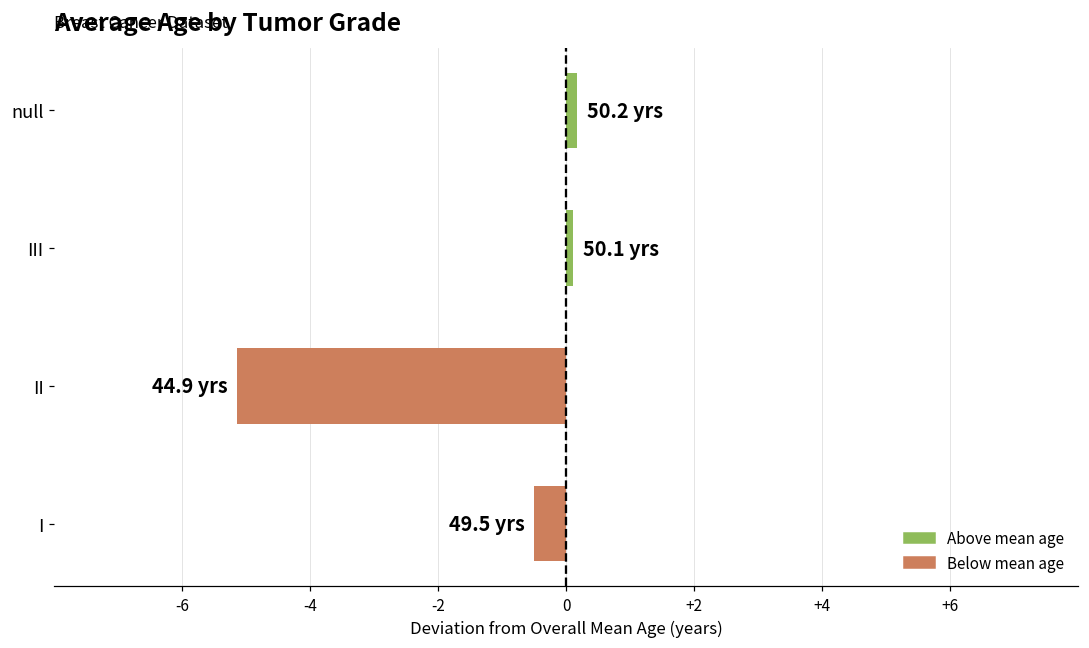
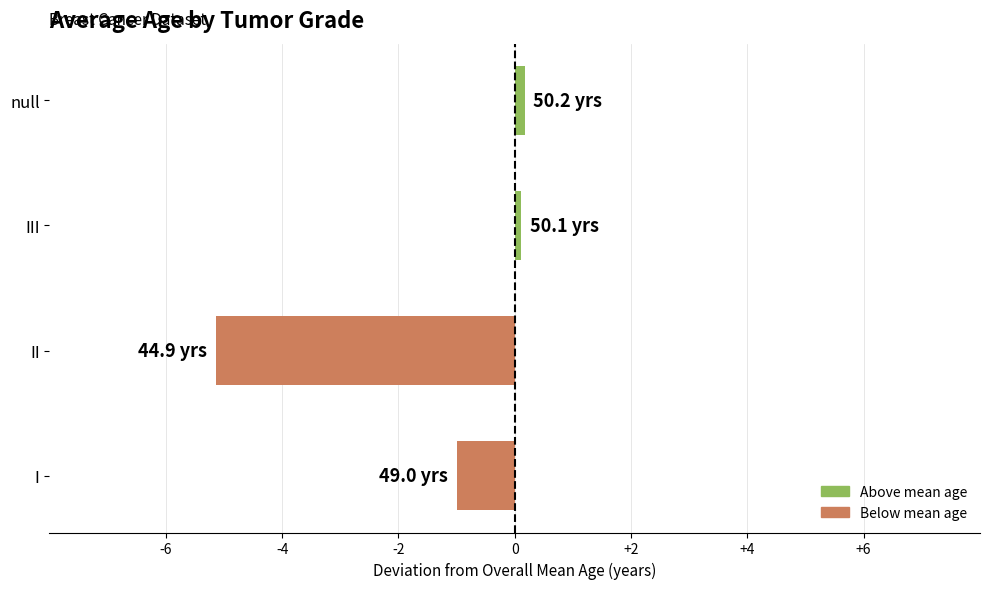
  {
-   "I": 49.5
+   "I": 49.0
  }
